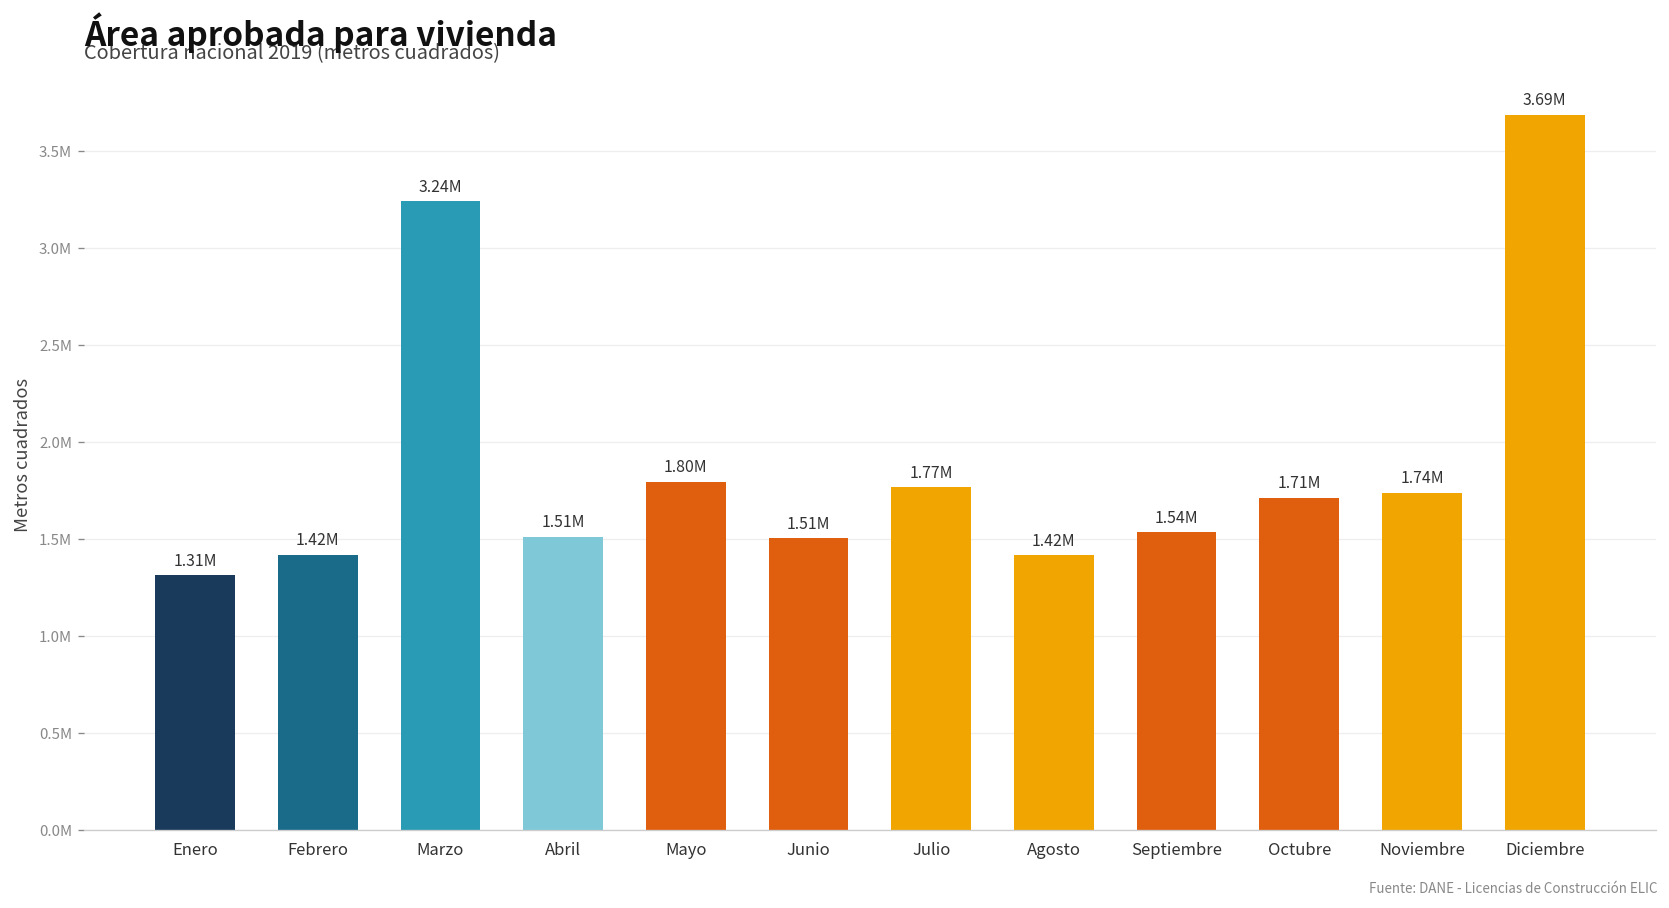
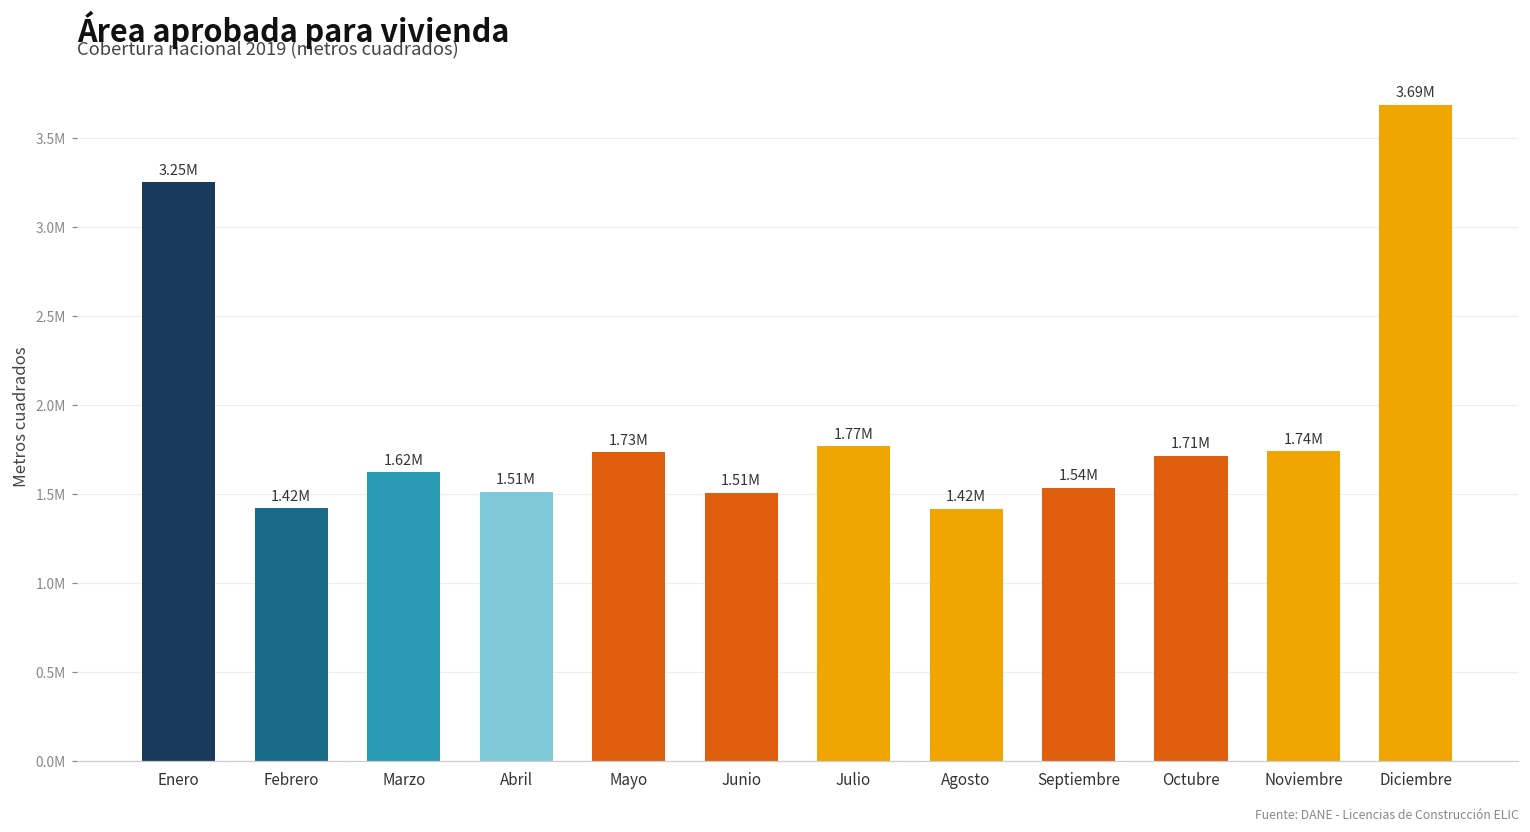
  {
-   "Enero": "1.31M",
+   "Enero": "3.25M",
    "Febrero": "1.42M",
-   "Marzo": "3.24M",
+   "Marzo": "1.62M",
    "Abril": "1.51M",
-   "Mayo": "1.80M",
+   "Mayo": "1.73M",
    "Junio": "1.51M",
    "Julio": "1.77M",
    "Agosto": "1.42M",
    "Septiembre": "1.54M",
    "Octubre": "1.71M",
    "Noviembre": "1.74M",
    "Diciembre": "3.69M"
  }
